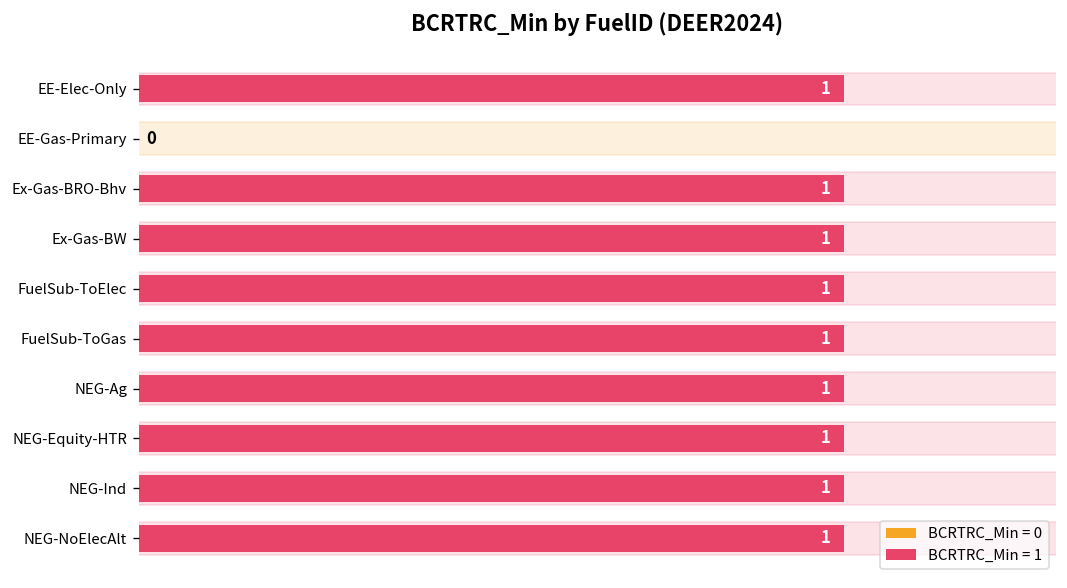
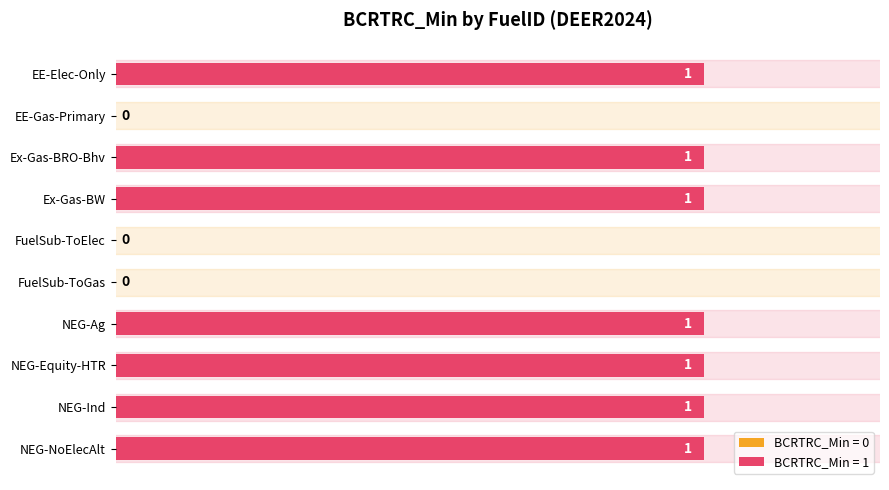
  {
    "EE-Elec-Only": 1,
    "EE-Gas-Primary": 0,
    "Ex-Gas-BRO-Bhv": 1,
    "Ex-Gas-BW": 1,
-   "FuelSub-ToElec": 1,
-   "FuelSub-ToGas": 1,
+   "FuelSub-ToElec": 0,
+   "FuelSub-ToGas": 0,
    "NEG-Ag": 1,
    "NEG-Equity-HTR": 1,
    "NEG-Ind": 1,
    "NEG-NoElecAlt": 1
  }
